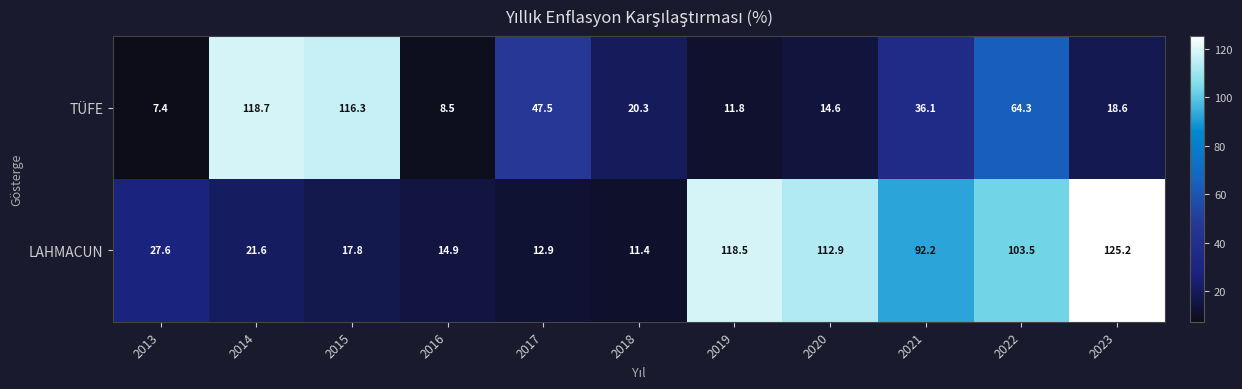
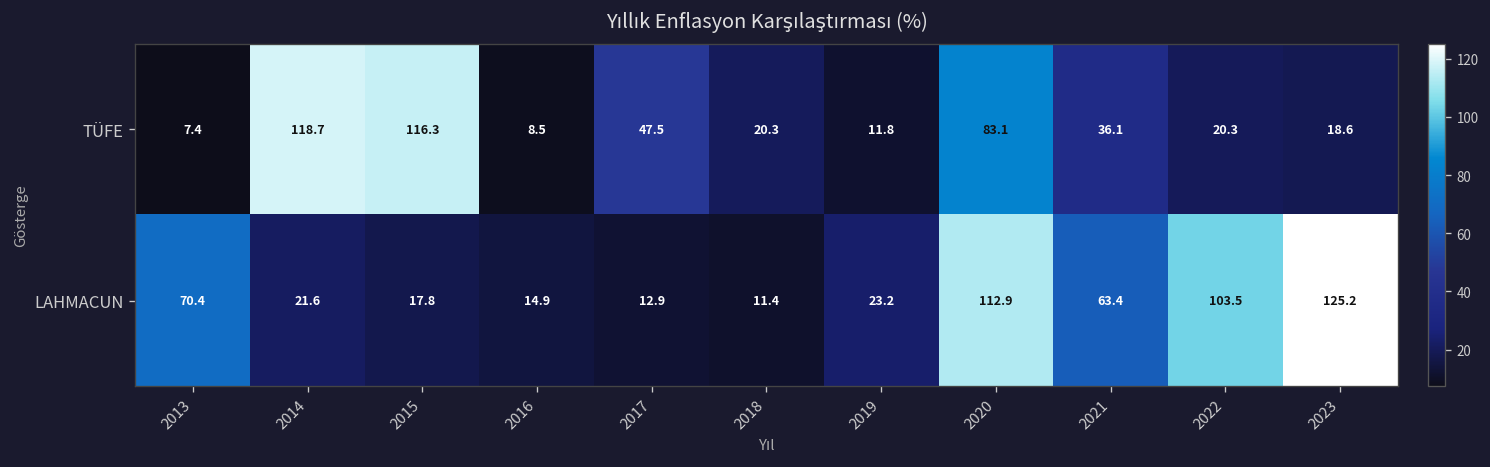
  {
    "TÜFE": {
      "2013": 7.4,
      "2014": 118.7,
      "2015": 116.3,
      "2016": 8.5,
      "2017": 47.5,
      "2018": 20.3,
      "2019": 11.8,
-     "2020": 14.6,
+     "2020": 83.1,
      "2021": 36.1,
-     "2022": 64.3,
+     "2022": 20.3,
      "2023": 18.6
    },
    "LAHMACUN": {
-     "2013": 27.6,
+     "2013": 70.4,
      "2014": 21.6,
      "2015": 17.8,
      "2016": 14.9,
      "2017": 12.9,
      "2018": 11.4,
-     "2019": 118.5,
+     "2019": 23.2,
      "2020": 112.9,
-     "2021": 92.2,
+     "2021": 63.4,
      "2022": 103.5,
      "2023": 125.2
    }
  }
